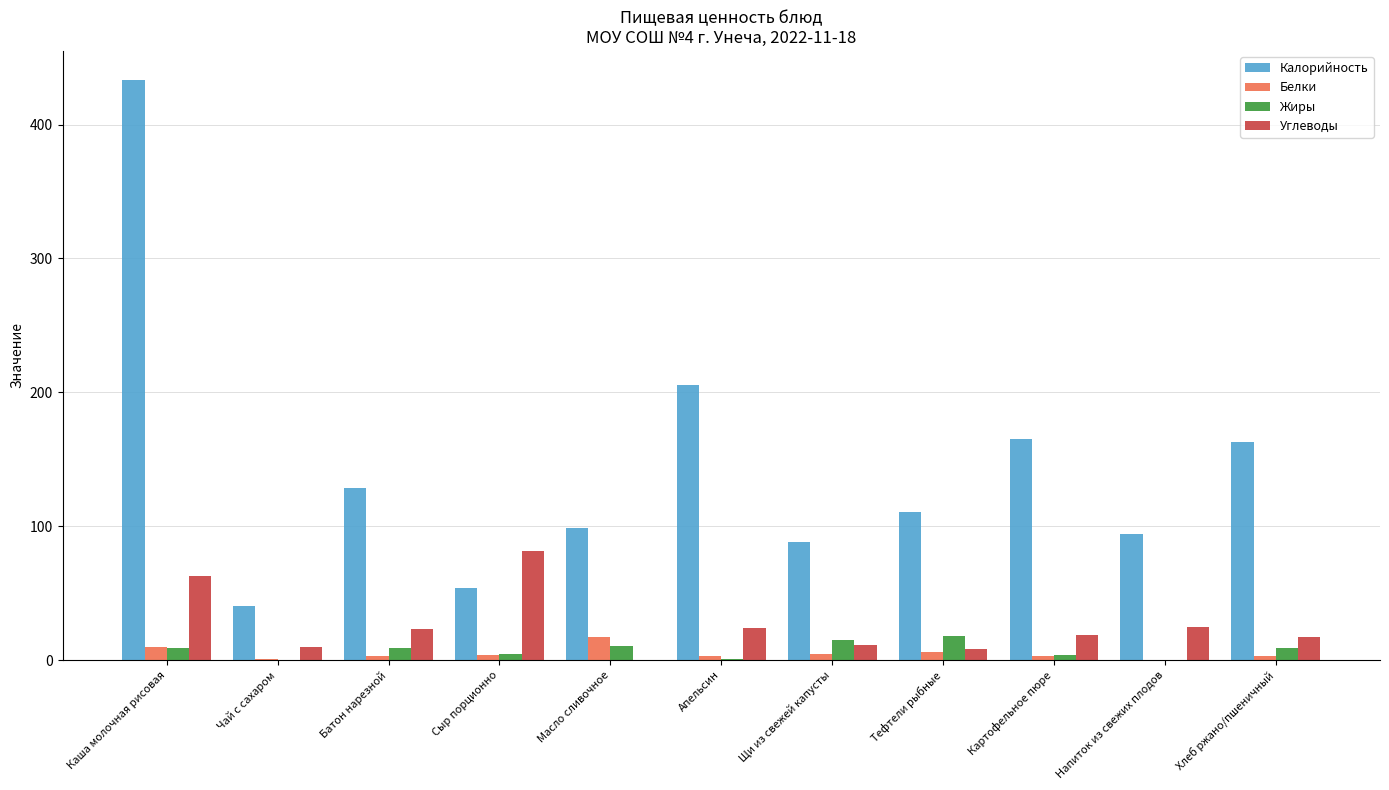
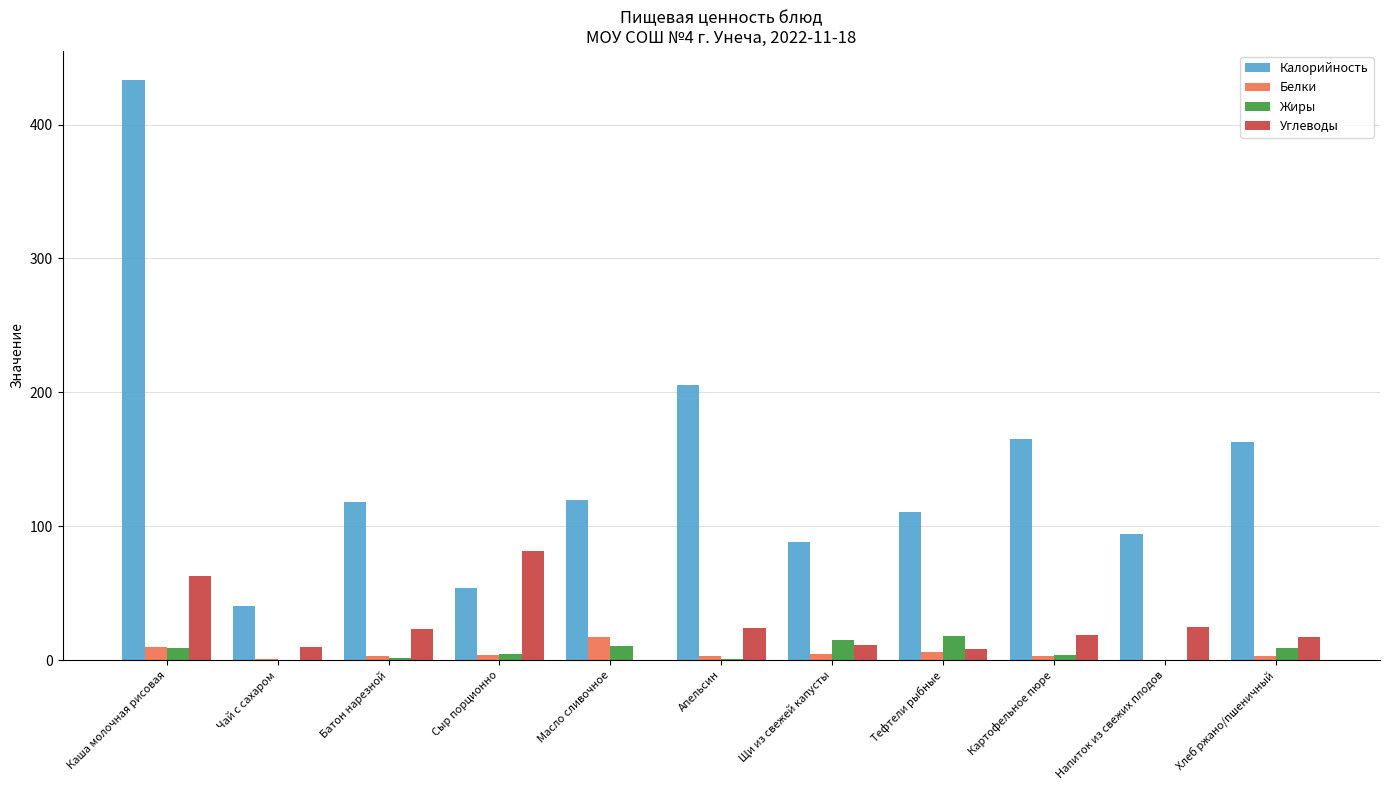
  {
    "Калорийность": {
      "Каша молочная рисовая": 433,
      "Чай с сахаром": 40,
-     "Батон нарезной": 128,
+     "Батон нарезной": 118,
      "Сыр порционно": 54,
-     "Масло сливочное": 99,
+     "Масло сливочное": 119,
      "Апельсин": 206,
      "Щи из свежей капусты": 88,
      "Тефтели рыбные": 110,
      "Картофельное пюре": 165,
      "Напиток из свежих плодов": 94,
      "Хлеб ржано/пшеничный": 163
    },
    "Белки": {
      "Каша молочная рисовая": 10,
      "Батон нарезной": 3,
      "Сыр порционно": 3,
      "Масло сливочное": 18,
      "Апельсин": 3,
      "Щи из свежей капусты": 4,
      "Тефтели рыбные": 6,
      "Картофельное пюре": 3,
      "Хлеб ржано/пшеничный": 3
    },
    "Жиры": {
      "Каша молочная рисовая": 9,
      "Чай с сахаром": 0,
-     "Батон нарезной": 9,
+     "Батон нарезной": 1,
      "Сыр порционно": 4,
      "Масло сливочное": 11,
      "Щи из свежей капусты": 15,
      "Тефтели рыбные": 18,
      "Картофельное пюре": 3,
      "Напиток из свежих плодов": 0,
      "Хлеб ржано/пшеничный": 9
    },
    "Углеводы": {
      "Каша молочная рисовая": 63,
      "Чай с сахаром": 9,
      "Батон нарезной": 23,
      "Сыр порционно": 81,
      "Апельсин": 24,
      "Щи из свежей капусты": 11,
      "Тефтели рыбные": 8,
      "Картофельное пюре": 19,
      "Напиток из свежих плодов": 25,
      "Хлеб ржано/пшеничный": 18
    }
  }
